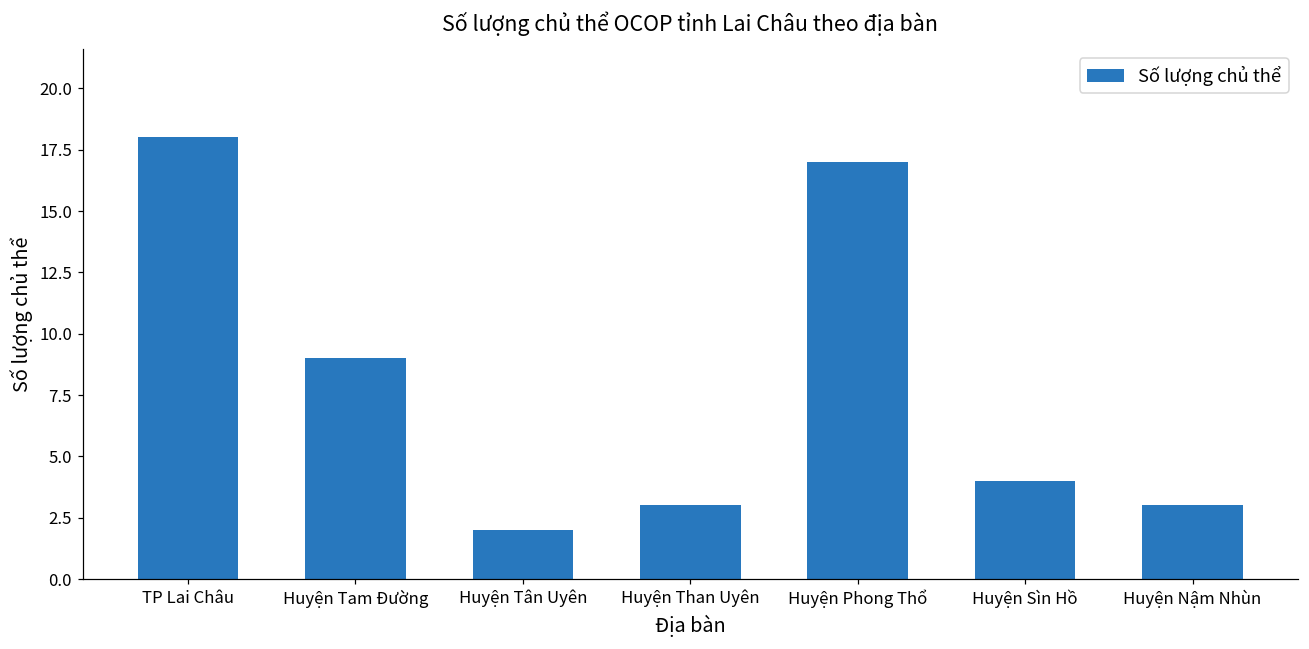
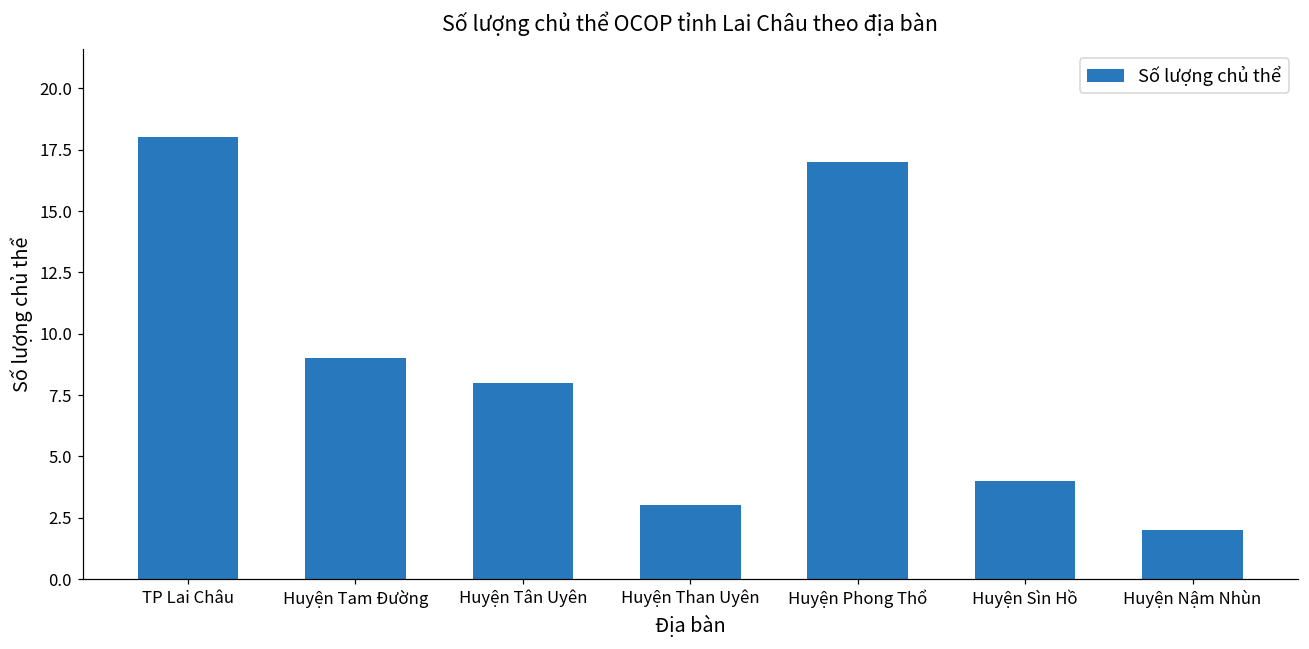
  {
    "TP Lai Châu": 18,
    "Huyện Tam Đường": 9,
-   "Huyện Tân Uyên": 2,
+   "Huyện Tân Uyên": 8,
    "Huyện Than Uyên": 3,
    "Huyện Phong Thổ": 17,
    "Huyện Sìn Hồ": 4,
-   "Huyện Nậm Nhùn": 3
+   "Huyện Nậm Nhùn": 2
  }
